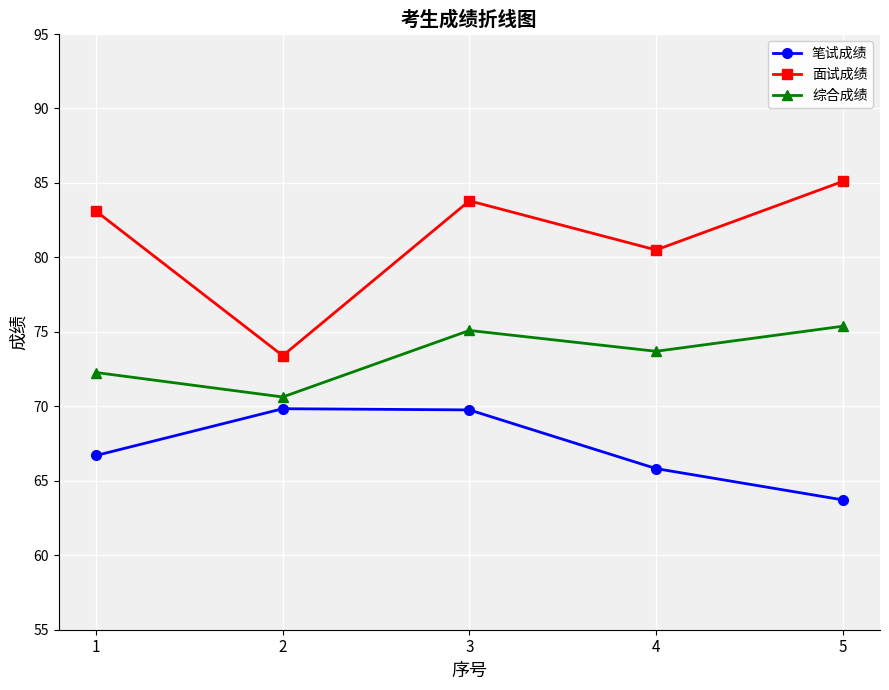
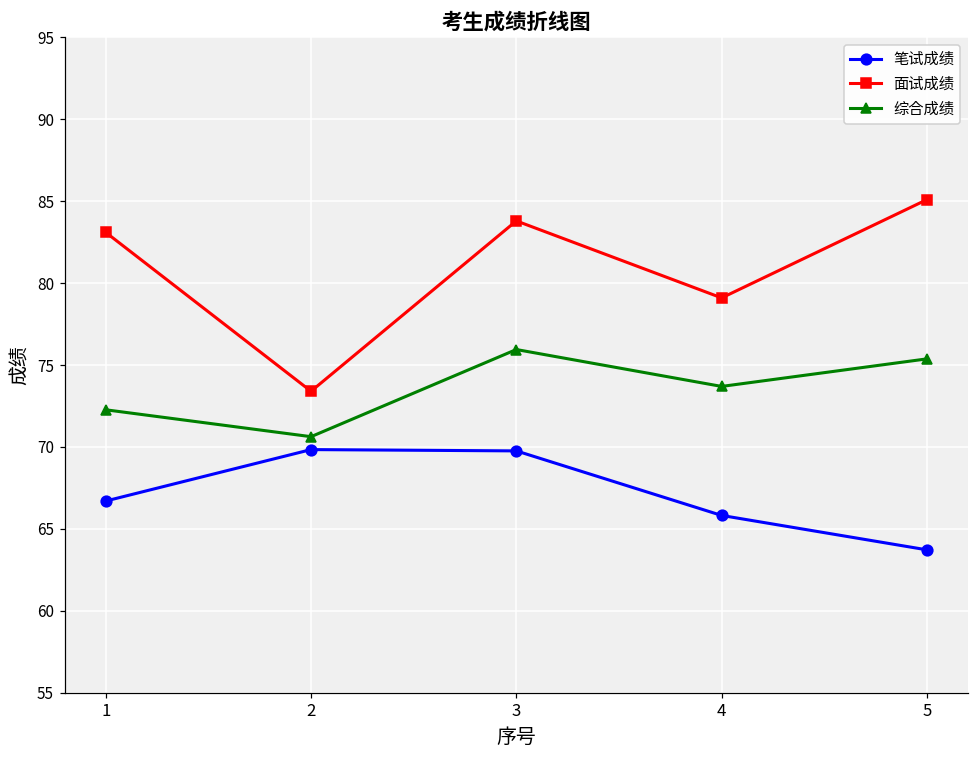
  {
    "笔试成绩": {
      "1": 66.7,
      "2": 69.8,
      "3": 69.8,
      "4": 65.8,
      "5": 63.7
    },
    "面试成绩": {
      "1": 83.1,
      "2": 73.4,
      "3": 83.8,
-     "4": 80.5,
+     "4": 79.1,
      "5": 85.1
    },
    "综合成绩": {
      "1": 72.3,
      "2": 70.6,
-     "3": 75.1,
+     "3": 75.9,
      "4": 73.7,
      "5": 75.4
    }
  }
